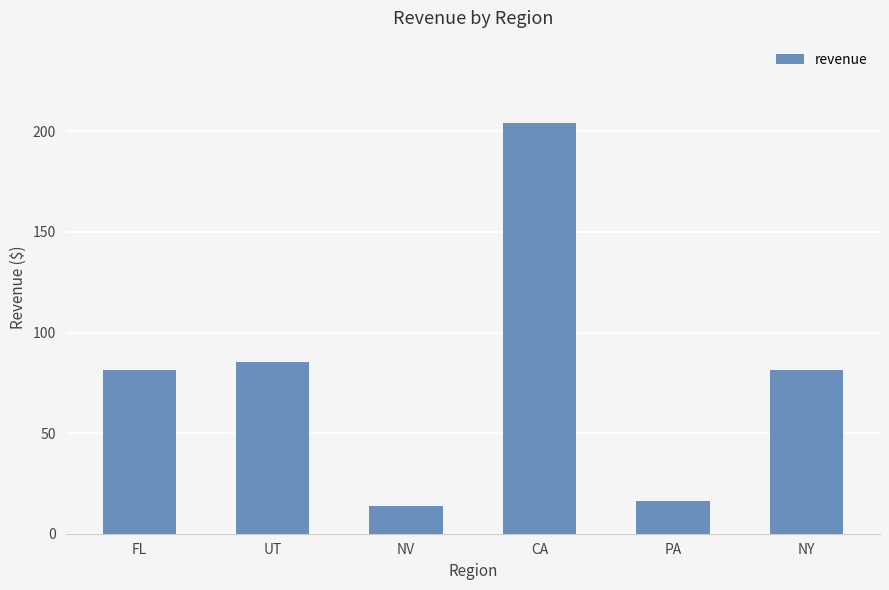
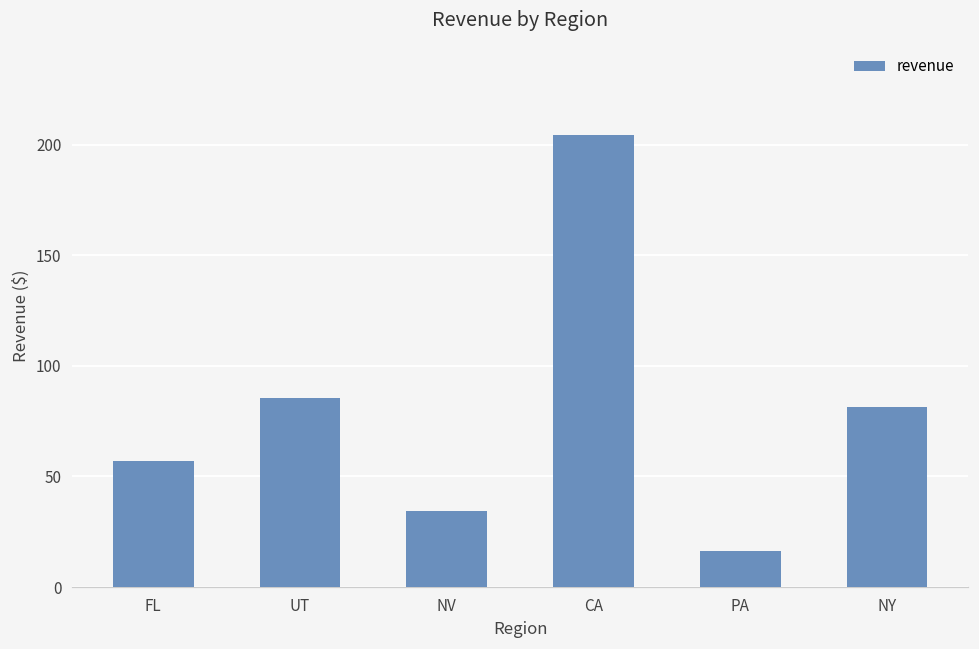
  {
-   "FL": 81,
+   "FL": 57,
    "UT": 85,
-   "NV": 14,
+   "NV": 35,
    "CA": 204,
    "PA": 16,
    "NY": 81
  }
